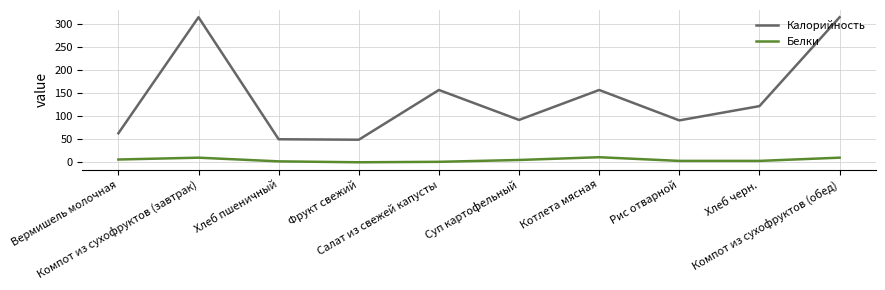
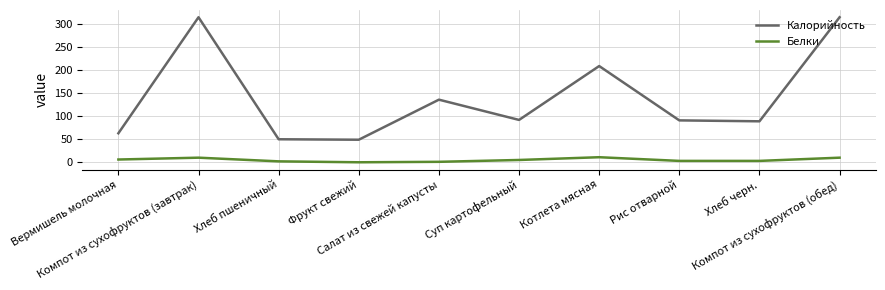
  {
    "Калорийность": {
      "Вермишель молочная": 60,
      "Компот из сухофруктов (завтрак)": 320,
      "Хлеб пшеничный": 50,
      "Фрукт свежий": 50,
-     "Салат из свежей капусты": 160,
+     "Салат из свежей капусты": 140,
      "Суп картофельный": 90,
-     "Котлета мясная": 160,
+     "Котлета мясная": 210,
      "Рис отварной": 90,
-     "Хлеб черн.": 120,
+     "Хлеб черн.": 90,
      "Компот из сухофруктов (обед)": 320
    },
    "Белки": {
      "Вермишель молочная": 10,
      "Компот из сухофруктов (завтрак)": 10,
      "Хлеб пшеничный": 0,
      "Фрукт свежий": 0,
      "Салат из свежей капусты": 0,
      "Суп картофельный": 10,
      "Котлета мясная": 10,
      "Рис отварной": 0,
      "Хлеб черн.": 0,
      "Компот из сухофруктов (обед)": 10
    }
  }
